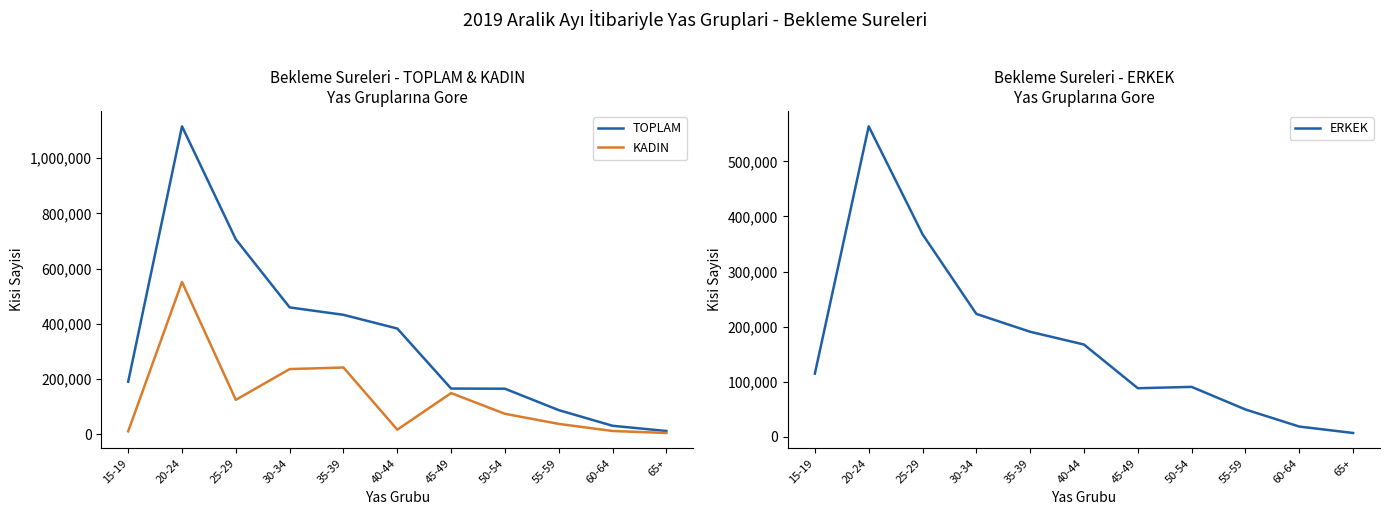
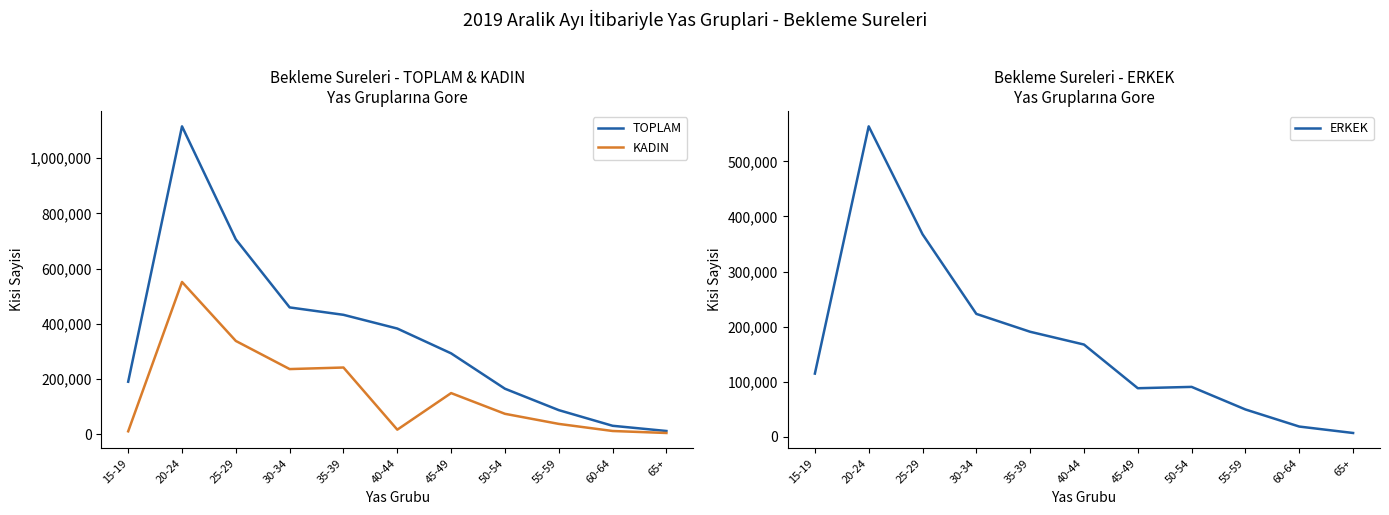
  {
    "Bekleme Sureleri - TOPLAM & KADIN Yas Gruplarına Gore": {
      "TOPLAM": {
        "15-19": "190,000",
        "20-24": "1,110,000",
        "25-29": "710,000",
        "30-34": "460,000",
        "35-39": "430,000",
        "40-44": "380,000",
-       "45-49": "170,000",
+       "45-49": "290,000",
        "50-54": "160,000",
        "55-59": "90,000",
        "60-64": "30,000"
      },
      "KADIN": {
        "15-19": "10,000",
        "20-24": "550,000",
-       "25-29": "120,000",
+       "25-29": "340,000",
        "30-34": "240,000",
        "35-39": "240,000",
        "40-44": "20,000",
        "45-49": "150,000",
        "50-54": "70,000",
        "55-59": "40,000",
        "60-64": "10,000"
      }
    },
    "Bekleme Sureleri - ERKEK Yas Gruplarına Gore": {
      "15-19": "110,000",
      "20-24": "560,000",
      "25-29": "370,000",
      "30-34": "220,000",
      "35-39": "190,000",
      "40-44": "170,000",
      "45-49": "90,000",
      "50-54": "90,000",
      "55-59": "50,000",
      "60-64": "20,000",
      "65+": "10,000"
    }
  }
